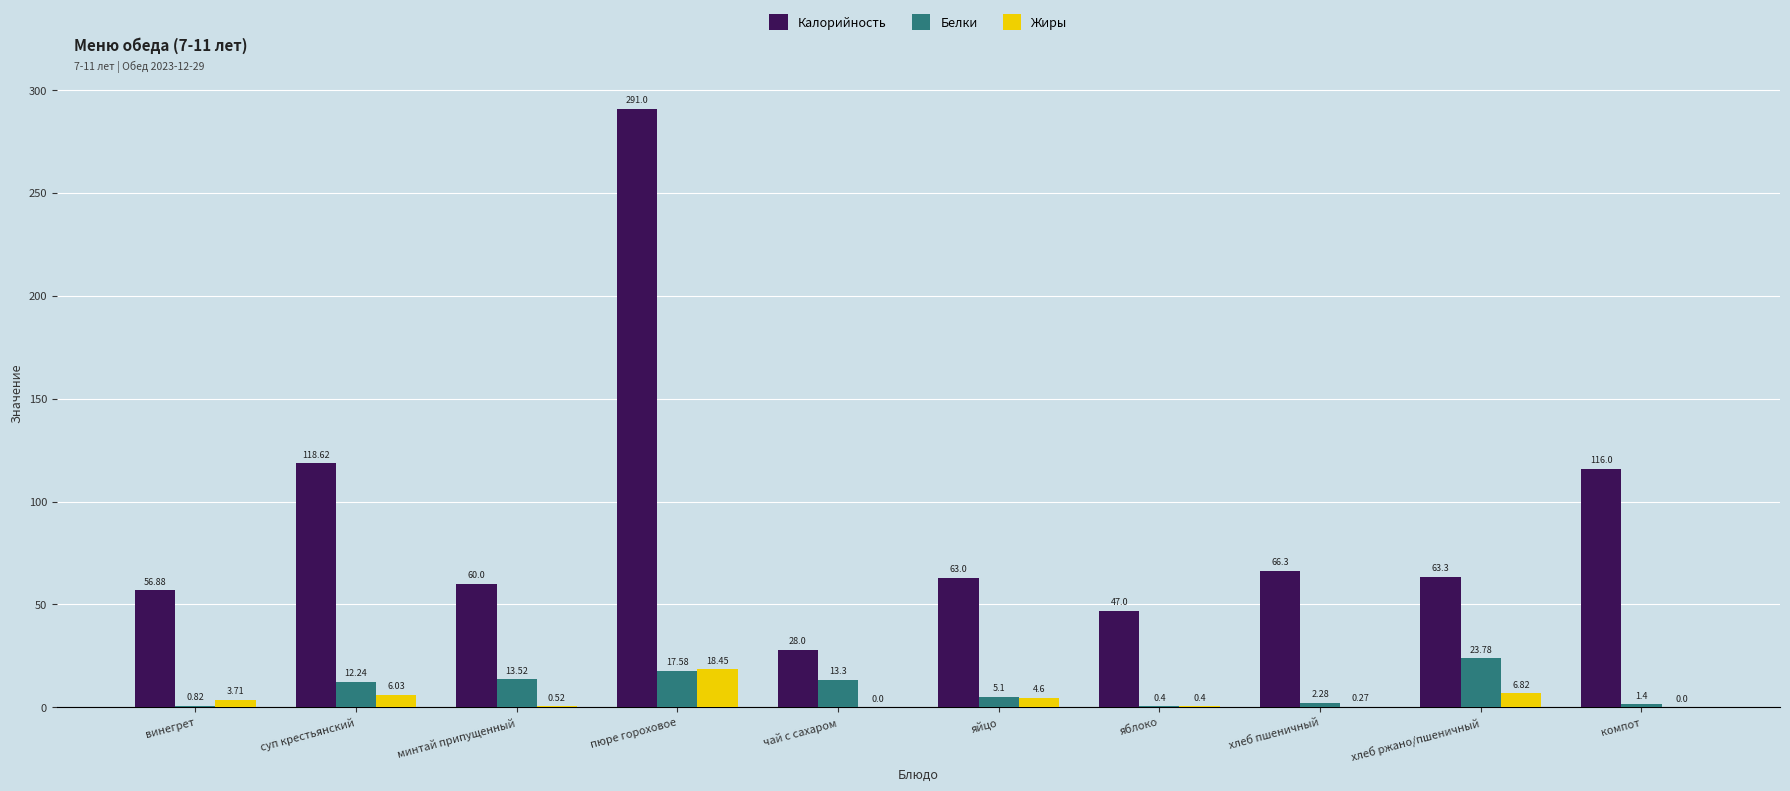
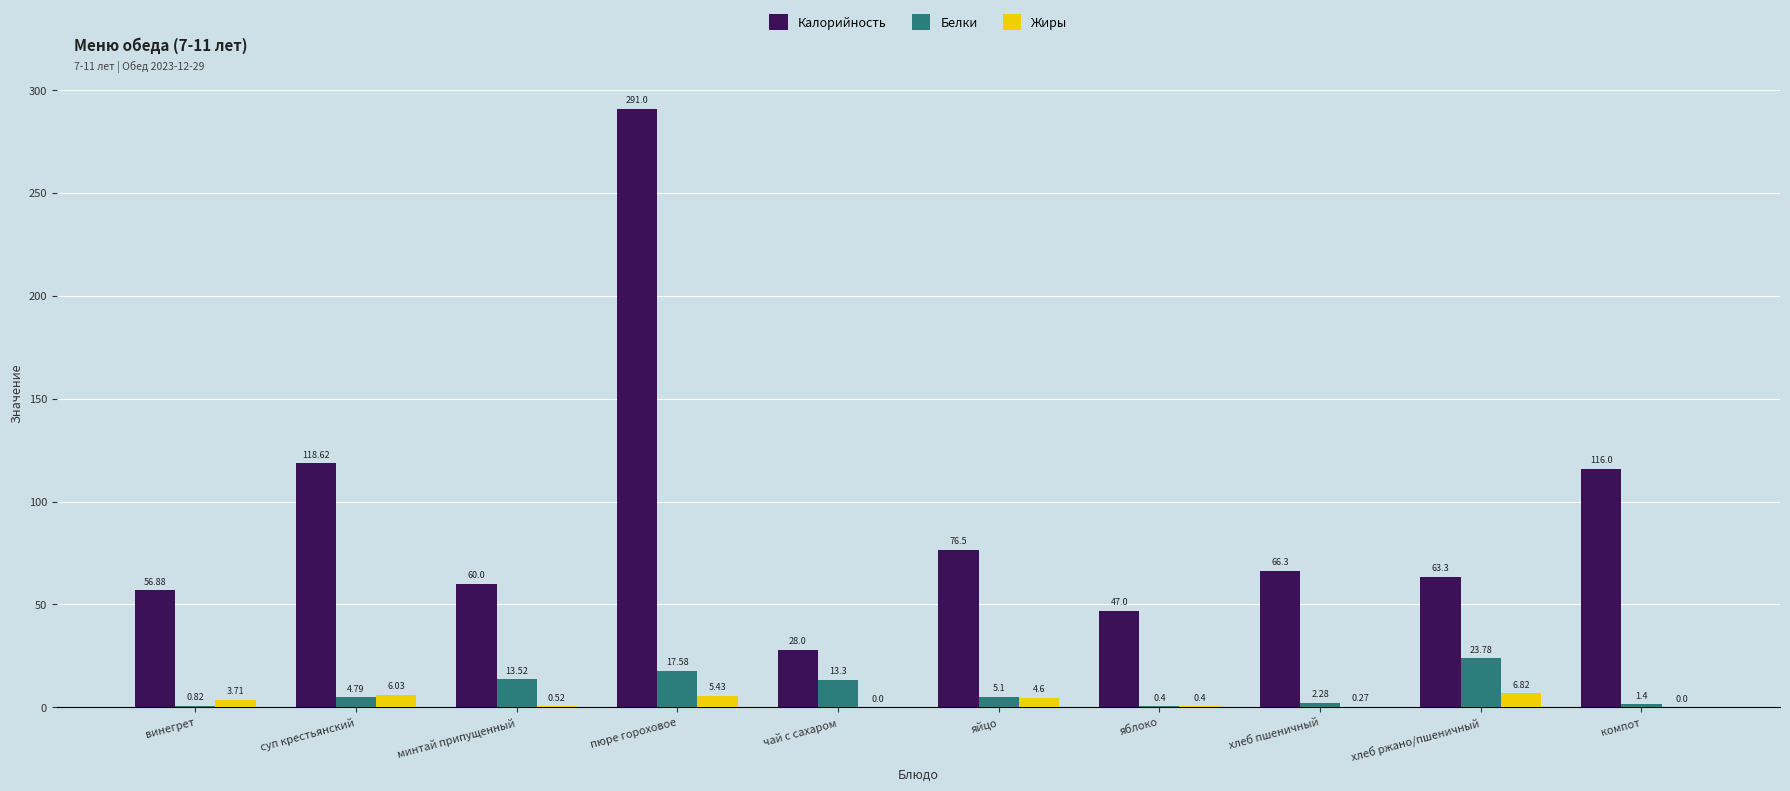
  {
    "Калорийность": {
      "винегрет": 56.88,
      "суп крестьянский": 118.62,
      "минтай припущенный": 60.0,
      "пюре гороховое": 291.0,
      "чай с сахаром": 28.0,
-     "яйцо": 63.0,
+     "яйцо": 76.5,
      "яблоко": 47.0,
      "хлеб пшеничный": 66.3,
      "хлеб ржано/пшеничный": 63.3,
      "компот": 116.0
    },
    "Белки": {
      "винегрет": 0.82,
-     "суп крестьянский": 12.24,
+     "суп крестьянский": 4.79,
      "минтай припущенный": 13.52,
      "пюре гороховое": 17.58,
      "чай с сахаром": 13.3,
      "яйцо": 5.1,
      "яблоко": 0.4,
      "хлеб пшеничный": 2.28,
      "хлеб ржано/пшеничный": 23.78,
      "компот": 1.4
    },
    "Жиры": {
      "винегрет": 3.71,
      "суп крестьянский": 6.03,
      "минтай припущенный": 0.52,
-     "пюре гороховое": 18.45,
+     "пюре гороховое": 5.43,
      "чай с сахаром": 0.0,
      "яйцо": 4.6,
      "яблоко": 0.4,
      "хлеб пшеничный": 0.27,
      "хлеб ржано/пшеничный": 6.82,
      "компот": 0.0
    }
  }
